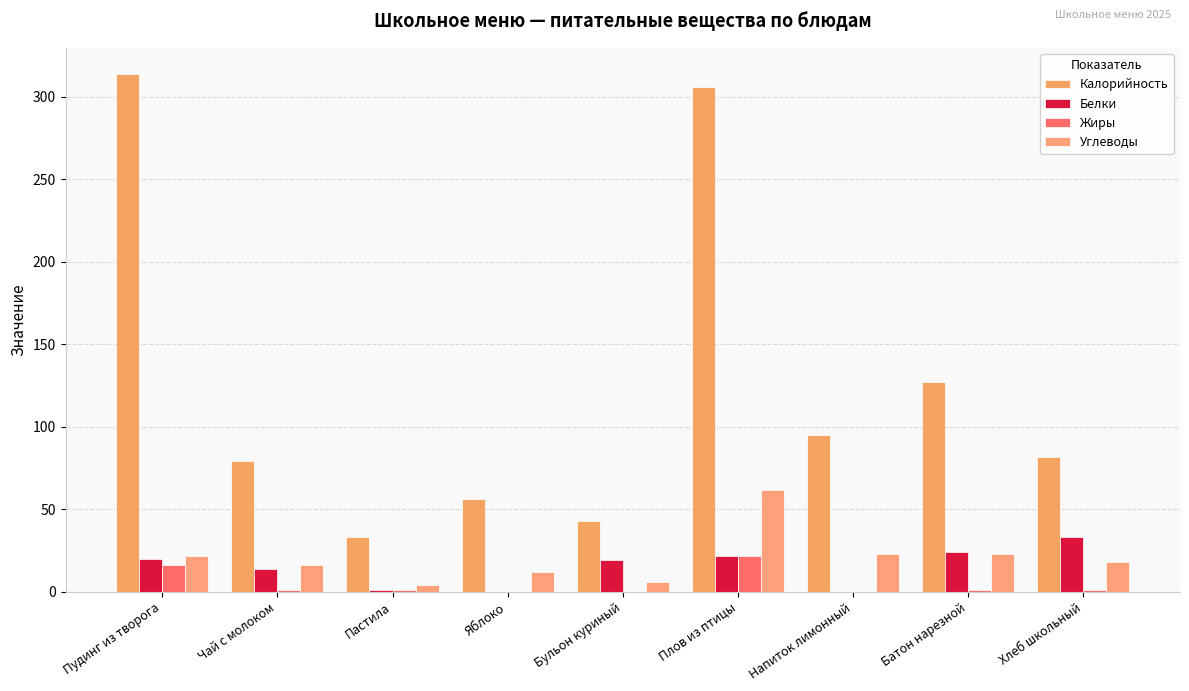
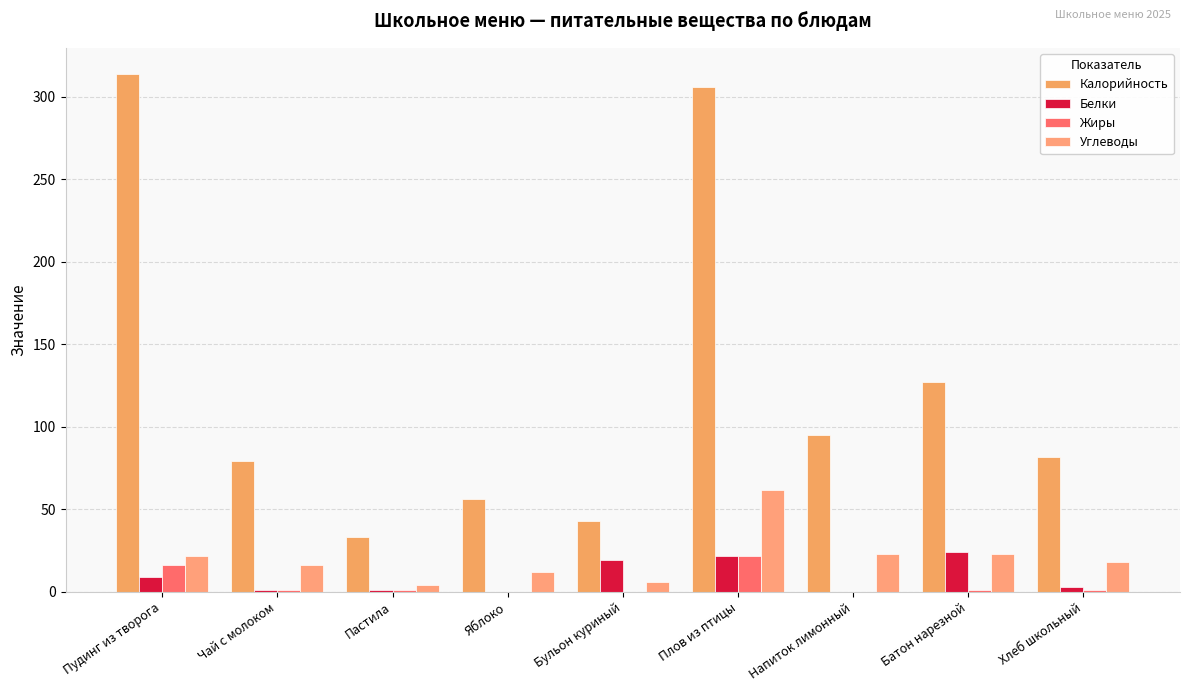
  {
    "Белки": {
-     "Пудинг из творога": 20,
-     "Чай с молоком": 14,
+     "Пудинг из творога": 9,
+     "Чай с молоком": 1,
      "Яблоко": 0,
      "Бульон куриный": 19,
      "Плов из птицы": 22,
      "Напиток лимонный": 0,
      "Батон нарезной": 24,
-     "Хлеб школьный": 33
+     "Хлеб школьный": 3
    }
  }
